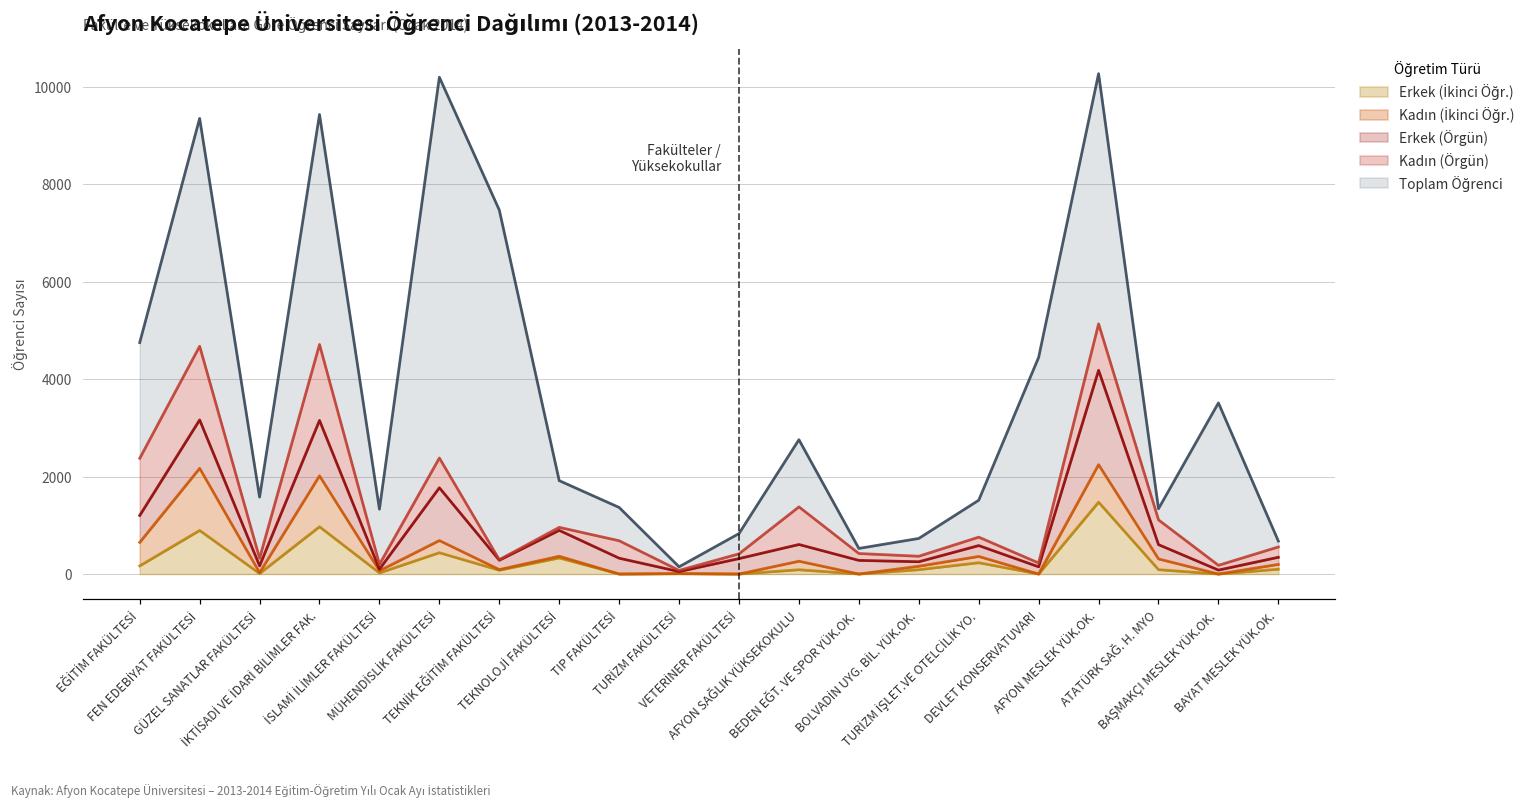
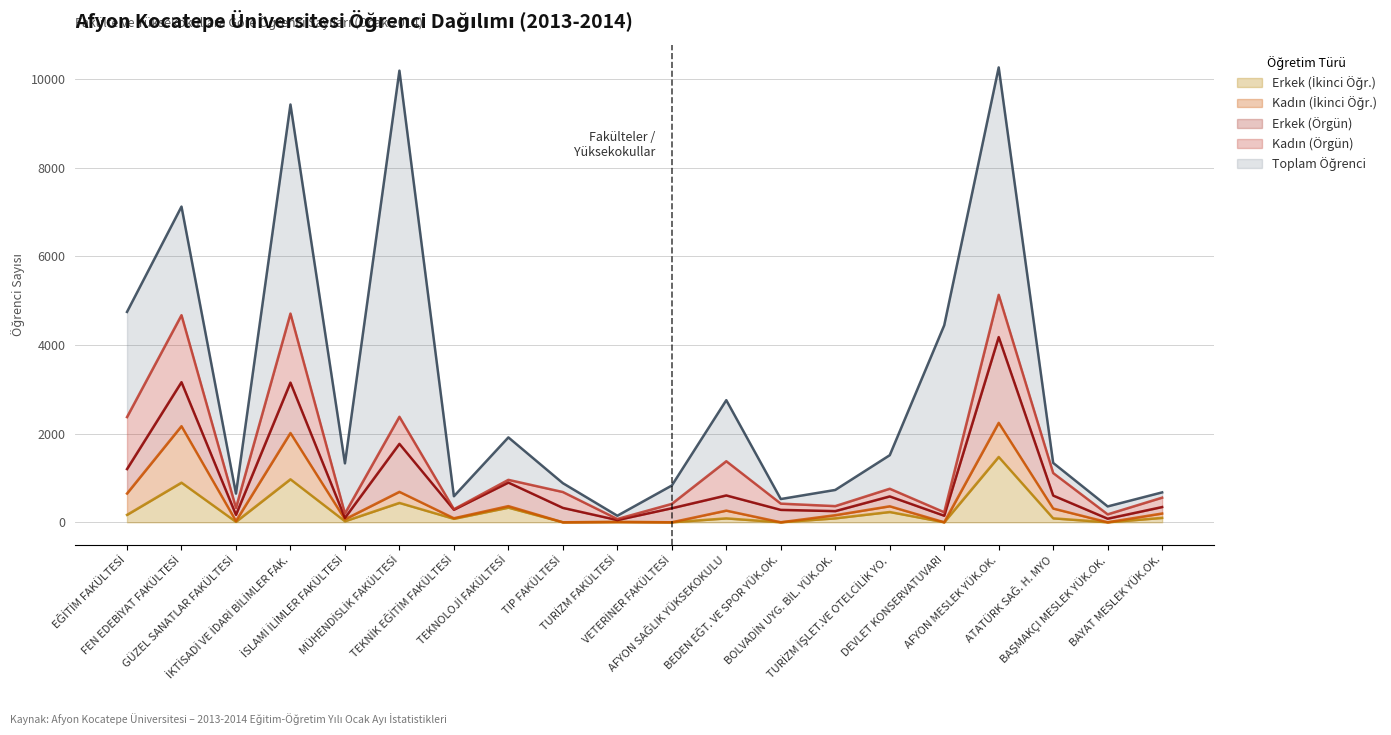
  {
    "Toplam Öğrenci": {
      "EĞİTİM FAKÜLTESİ": 2400,
-     "FEN EDEBİYAT FAKÜLTESİ": 4700,
-     "GÜZEL SANATLAR FAKÜLTESİ": 1300,
+     "FEN EDEBİYAT FAKÜLTESİ": 2500,
+     "GÜZEL SANATLAR FAKÜLTESİ": 300,
      "İKTİSADİ VE İDARİ BİLİMLER FAK.": 4700,
      "İSLAMİ İLİMLER FAKÜLTESİ": 1100,
      "MÜHENDİSLİK FAKÜLTESİ": 7800,
-     "TEKNİK EĞİTİM FAKÜLTESİ": 7200,
+     "TEKNİK EĞİTİM FAKÜLTESİ": 300,
      "TEKNOLOJİ FAKÜLTESİ": 1000,
-     "TIP FAKÜLTESİ": 700,
+     "TIP FAKÜLTESİ": 200,
      "TURİZM FAKÜLTESİ": 100,
      "VETERİNER FAKÜLTESİ": 400,
      "AFYON SAĞLIK YÜKSEKOKULU": 1400,
      "BEDEN EĞT. VE SPOR YÜK.OK.": 100,
      "BOLVADİN UYG. BİL. YÜK.OK.": 400,
      "TURİZM İŞLET.VE OTELCİLİK YO.": 800,
      "DEVLET KONSERVATUVARI": 4200,
      "AFYON MESLEK YÜK.OK.": 5100,
      "ATATÜRK SAĞ. H. MYO": 200,
-     "BAŞMAKÇI MESLEK YÜK.OK.": 3300,
+     "BAŞMAKÇI MESLEK YÜK.OK.": 200,
      "BAYAT MESLEK YÜK.OK.": 100
    }
  }
